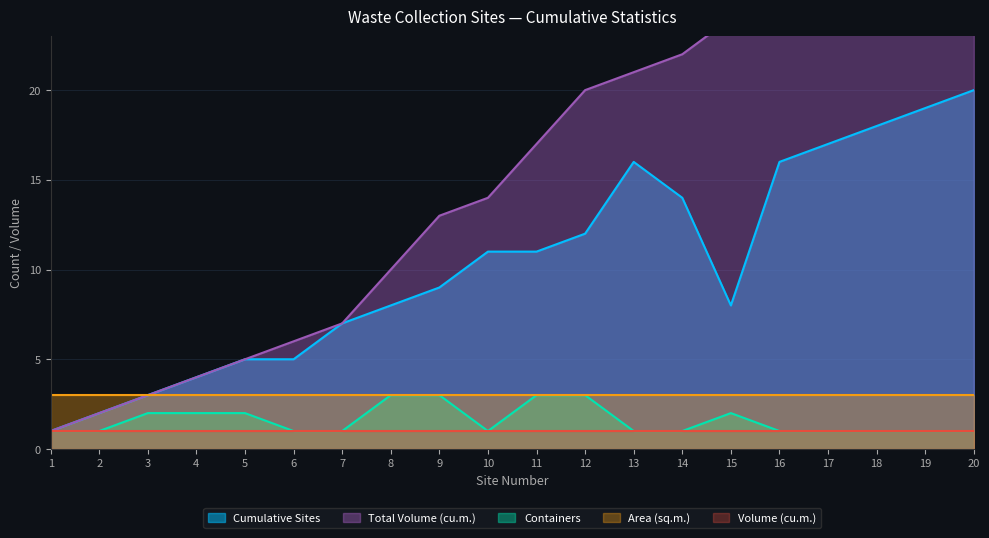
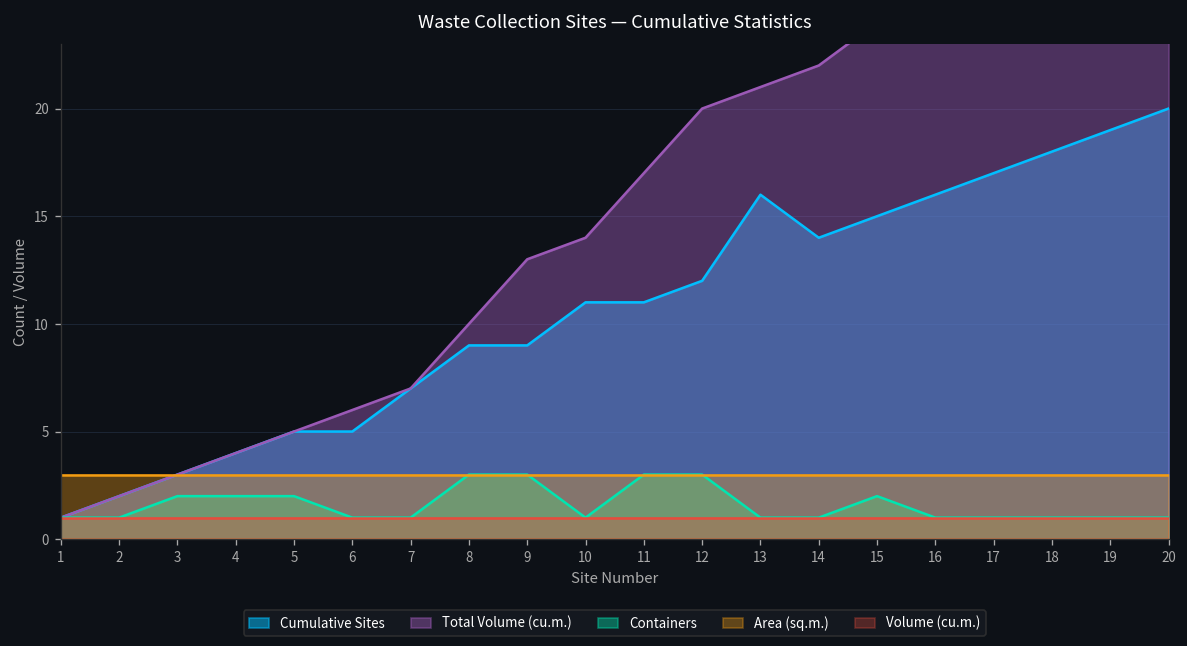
  {
    "Cumulative Sites": {
      "6": 5,
-     "8": 8,
+     "8": 9,
      "9": 9,
      "10": 11,
      "11": 11,
      "12": 12,
      "13": 16,
      "14": 14,
-     "15": 8,
+     "15": 15,
      "16": 16,
      "17": 17,
      "18": 18,
      "19": 19,
      "20": 20
    },
    "Total Volume (cu.m.)": {
      "6": 6,
      "8": 10,
      "9": 13,
      "10": 14,
      "11": 17,
      "12": 20,
      "13": 21,
      "14": 22
    },
    "Containers": {
      "3": 2,
      "4": 2,
      "5": 2,
      "15": 2
    }
  }
